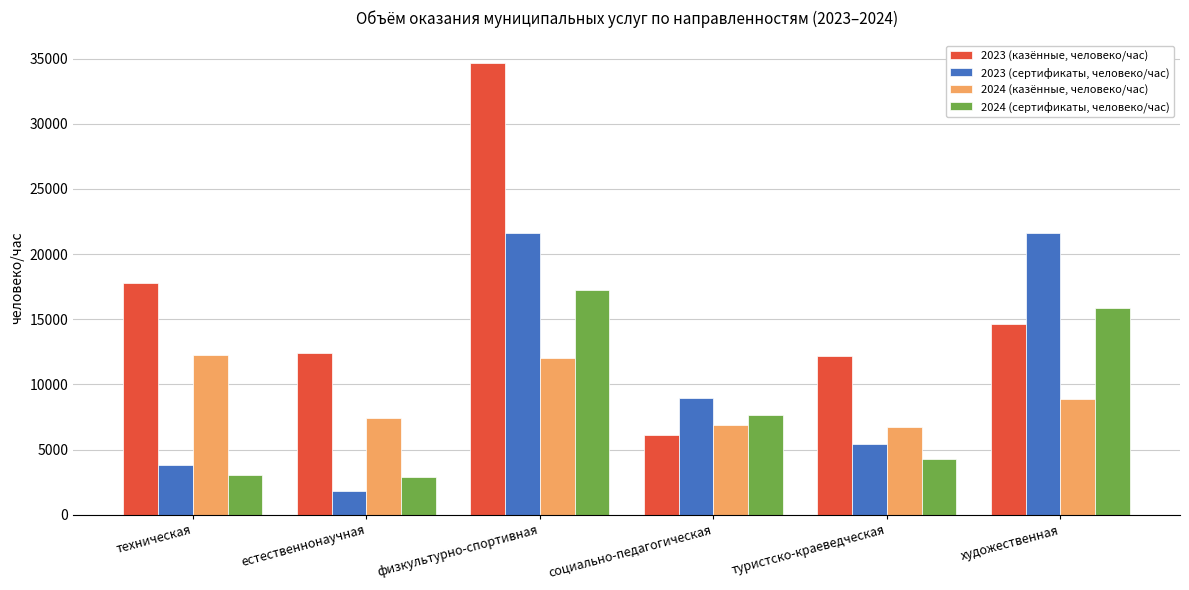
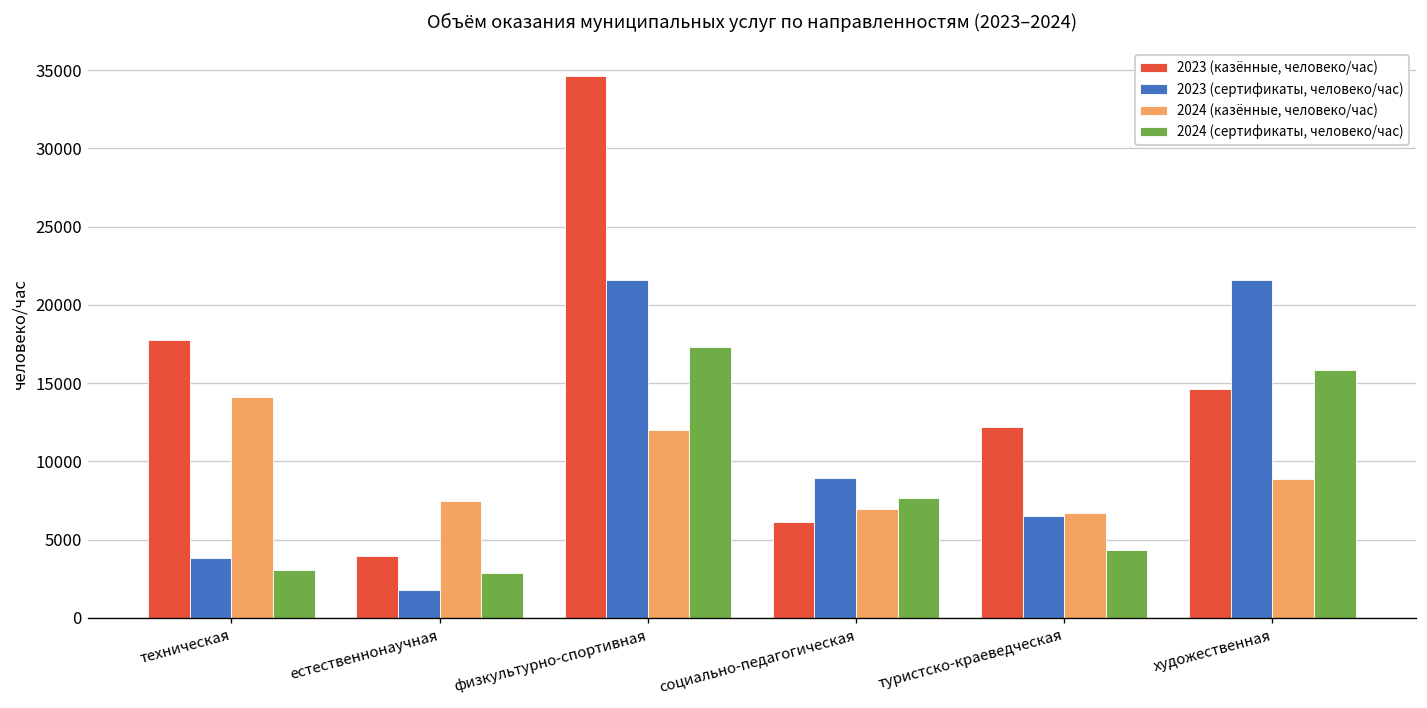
  {
    "2023 (казённые, человеко/час)": {
      "техническая": 17800,
-     "естественнонаучная": 12400,
+     "естественнонаучная": 4000,
      "физкультурно-спортивная": 34700,
      "социально-педагогическая": 6100,
      "туристско-краеведческая": 12200,
      "художественная": 14600
    },
    "2023 (сертификаты, человеко/час)": {
      "техническая": 3800,
      "естественнонаучная": 1800,
      "физкультурно-спортивная": 21600,
      "социально-педагогическая": 8900,
-     "туристско-краеведческая": 5400,
+     "туристско-краеведческая": 6500,
      "художественная": 21600
    },
    "2024 (казённые, человеко/час)": {
-     "техническая": 12200,
+     "техническая": 14100,
      "естественнонаучная": 7400,
      "физкультурно-спортивная": 12000,
      "социально-педагогическая": 6900,
      "туристско-краеведческая": 6700,
      "художественная": 8900
    },
    "2024 (сертификаты, человеко/час)": {
      "техническая": 3100,
      "естественнонаучная": 2900,
      "физкультурно-спортивная": 17300,
      "социально-педагогическая": 7700,
      "туристско-краеведческая": 4300,
      "художественная": 15800
    }
  }
